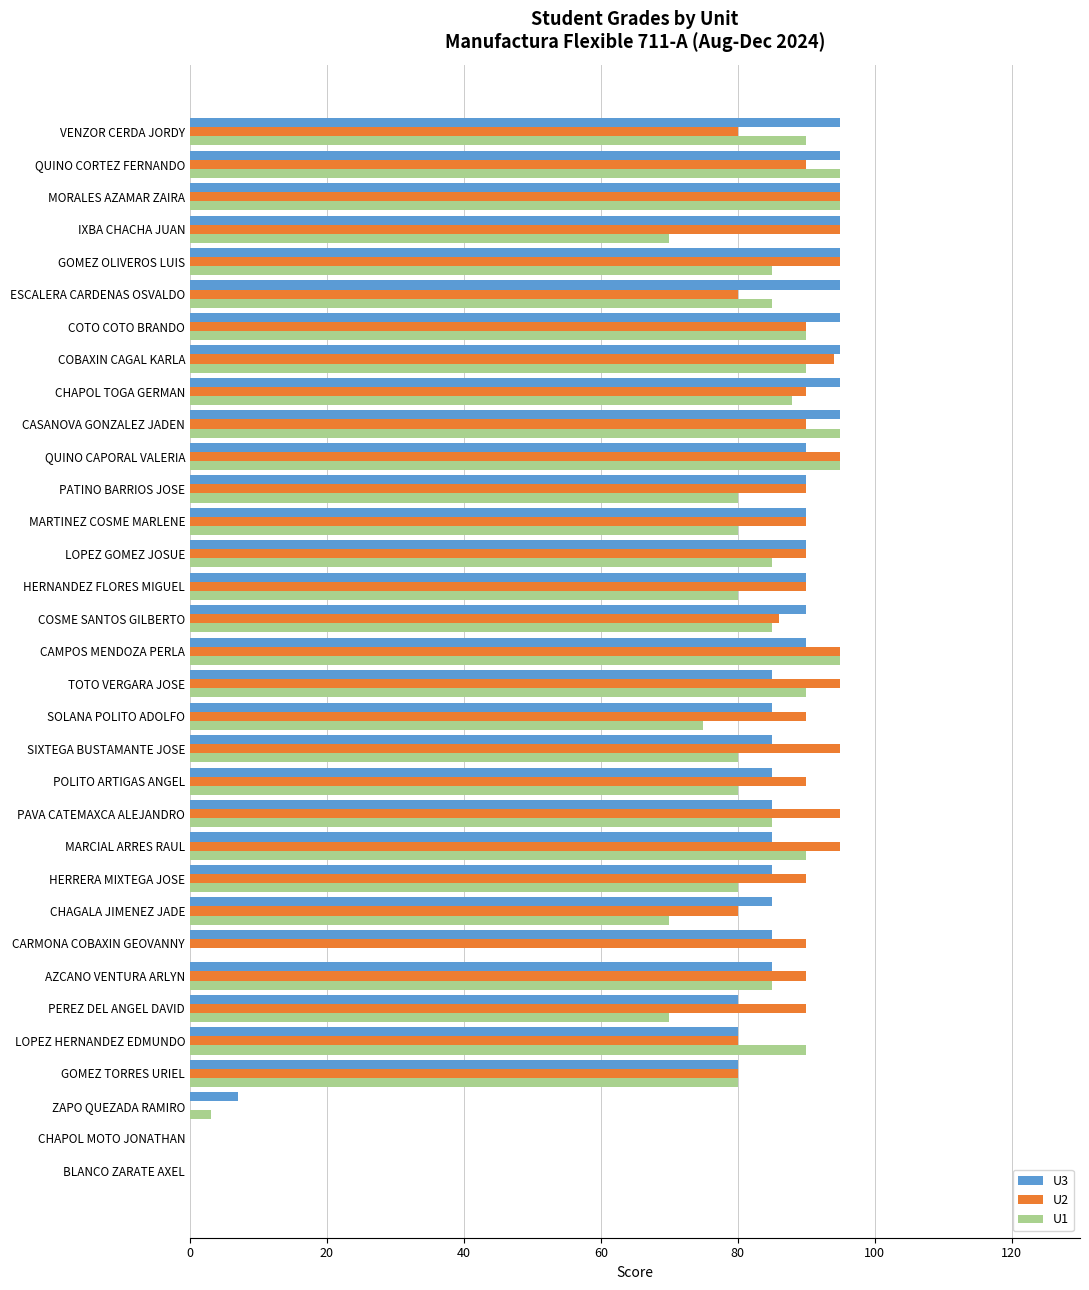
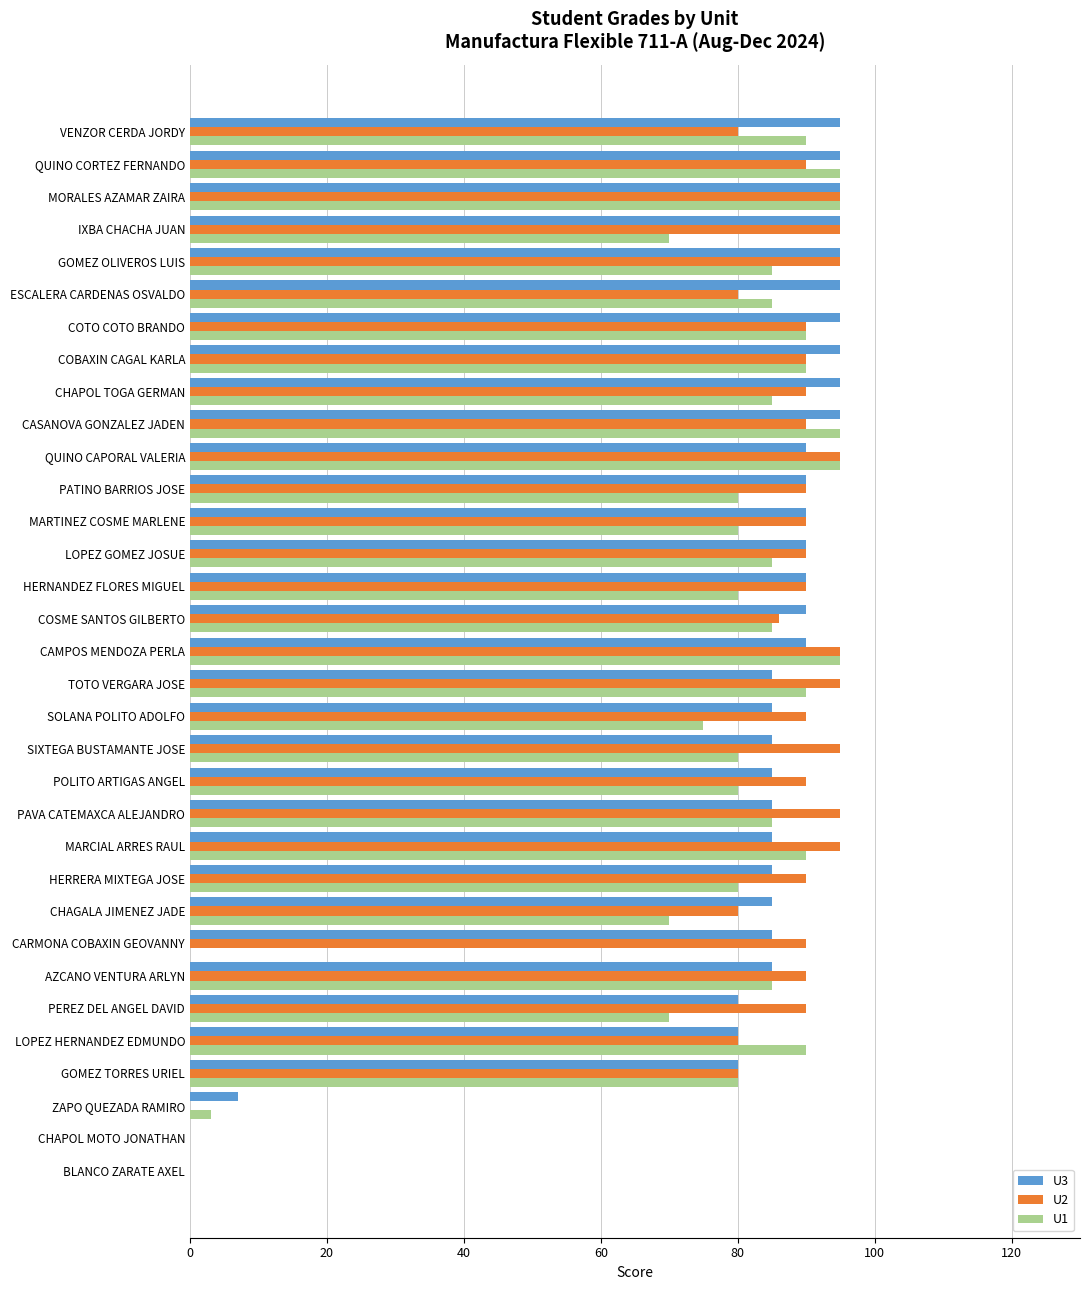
  {
    "U3": {
      "VENZOR CERDA JORDY": 95,
      "QUINO CORTEZ FERNANDO": 95,
      "MORALES AZAMAR ZAIRA": 95,
      "IXBA CHACHA JUAN": 95,
      "GOMEZ OLIVEROS LUIS": 95,
      "ESCALERA CARDENAS OSVALDO": 95,
      "COTO COTO BRANDO": 95,
      "COBAXIN CAGAL KARLA": 95,
      "CHAPOL TOGA GERMAN": 95,
      "CASANOVA GONZALEZ JADEN": 95,
      "QUINO CAPORAL VALERIA": 90,
      "PATINO BARRIOS JOSE": 90,
      "MARTINEZ COSME MARLENE": 90,
      "LOPEZ GOMEZ JOSUE": 90,
      "HERNANDEZ FLORES MIGUEL": 90,
      "COSME SANTOS GILBERTO": 90,
      "CAMPOS MENDOZA PERLA": 90,
      "TOTO VERGARA JOSE": 85,
      "SOLANA POLITO ADOLFO": 85,
      "SIXTEGA BUSTAMANTE JOSE": 85,
      "POLITO ARTIGAS ANGEL": 85,
      "PAVA CATEMAXCA ALEJANDRO": 85,
      "MARCIAL ARRES RAUL": 85,
      "HERRERA MIXTEGA JOSE": 85,
      "CHAGALA JIMENEZ JADE": 85,
      "CARMONA COBAXIN GEOVANNY": 85,
      "AZCANO VENTURA ARLYN": 85,
      "PEREZ DEL ANGEL DAVID": 80,
      "LOPEZ HERNANDEZ EDMUNDO": 80,
      "GOMEZ TORRES URIEL": 80,
      "ZAPO QUEZADA RAMIRO": 7,
      "CHAPOL MOTO JONATHAN": 0,
      "BLANCO ZARATE AXEL": 0
    },
    "U2": {
      "VENZOR CERDA JORDY": 80,
      "QUINO CORTEZ FERNANDO": 90,
      "MORALES AZAMAR ZAIRA": 95,
      "IXBA CHACHA JUAN": 95,
      "GOMEZ OLIVEROS LUIS": 95,
      "ESCALERA CARDENAS OSVALDO": 80,
      "COTO COTO BRANDO": 90,
-     "COBAXIN CAGAL KARLA": 94,
+     "COBAXIN CAGAL KARLA": 90,
      "CHAPOL TOGA GERMAN": 90,
      "CASANOVA GONZALEZ JADEN": 90,
      "QUINO CAPORAL VALERIA": 95,
      "PATINO BARRIOS JOSE": 90,
      "MARTINEZ COSME MARLENE": 90,
      "LOPEZ GOMEZ JOSUE": 90,
      "HERNANDEZ FLORES MIGUEL": 90,
      "COSME SANTOS GILBERTO": 86,
      "CAMPOS MENDOZA PERLA": 95,
      "TOTO VERGARA JOSE": 95,
      "SOLANA POLITO ADOLFO": 90,
      "SIXTEGA BUSTAMANTE JOSE": 95,
      "POLITO ARTIGAS ANGEL": 90,
      "PAVA CATEMAXCA ALEJANDRO": 95,
      "MARCIAL ARRES RAUL": 95,
      "HERRERA MIXTEGA JOSE": 90,
      "CHAGALA JIMENEZ JADE": 80,
      "CARMONA COBAXIN GEOVANNY": 90,
      "AZCANO VENTURA ARLYN": 90,
      "PEREZ DEL ANGEL DAVID": 90,
      "LOPEZ HERNANDEZ EDMUNDO": 80,
      "GOMEZ TORRES URIEL": 80,
      "ZAPO QUEZADA RAMIRO": 0,
      "CHAPOL MOTO JONATHAN": 0,
      "BLANCO ZARATE AXEL": 0
    },
    "U1": {
      "VENZOR CERDA JORDY": 90,
      "QUINO CORTEZ FERNANDO": 95,
      "MORALES AZAMAR ZAIRA": 95,
      "IXBA CHACHA JUAN": 70,
      "GOMEZ OLIVEROS LUIS": 85,
      "ESCALERA CARDENAS OSVALDO": 85,
      "COTO COTO BRANDO": 90,
      "COBAXIN CAGAL KARLA": 90,
-     "CHAPOL TOGA GERMAN": 88,
+     "CHAPOL TOGA GERMAN": 85,
      "CASANOVA GONZALEZ JADEN": 95,
      "QUINO CAPORAL VALERIA": 95,
      "PATINO BARRIOS JOSE": 80,
      "MARTINEZ COSME MARLENE": 80,
      "LOPEZ GOMEZ JOSUE": 85,
      "HERNANDEZ FLORES MIGUEL": 80,
      "COSME SANTOS GILBERTO": 85,
      "CAMPOS MENDOZA PERLA": 95,
      "TOTO VERGARA JOSE": 90,
      "SOLANA POLITO ADOLFO": 75,
      "SIXTEGA BUSTAMANTE JOSE": 80,
      "POLITO ARTIGAS ANGEL": 80,
      "PAVA CATEMAXCA ALEJANDRO": 85,
      "MARCIAL ARRES RAUL": 90,
      "HERRERA MIXTEGA JOSE": 80,
      "CHAGALA JIMENEZ JADE": 70,
      "CARMONA COBAXIN GEOVANNY": 0,
      "AZCANO VENTURA ARLYN": 85,
      "PEREZ DEL ANGEL DAVID": 70,
      "LOPEZ HERNANDEZ EDMUNDO": 90,
      "GOMEZ TORRES URIEL": 80,
      "ZAPO QUEZADA RAMIRO": 3,
      "CHAPOL MOTO JONATHAN": 0,
      "BLANCO ZARATE AXEL": 0
    }
  }
